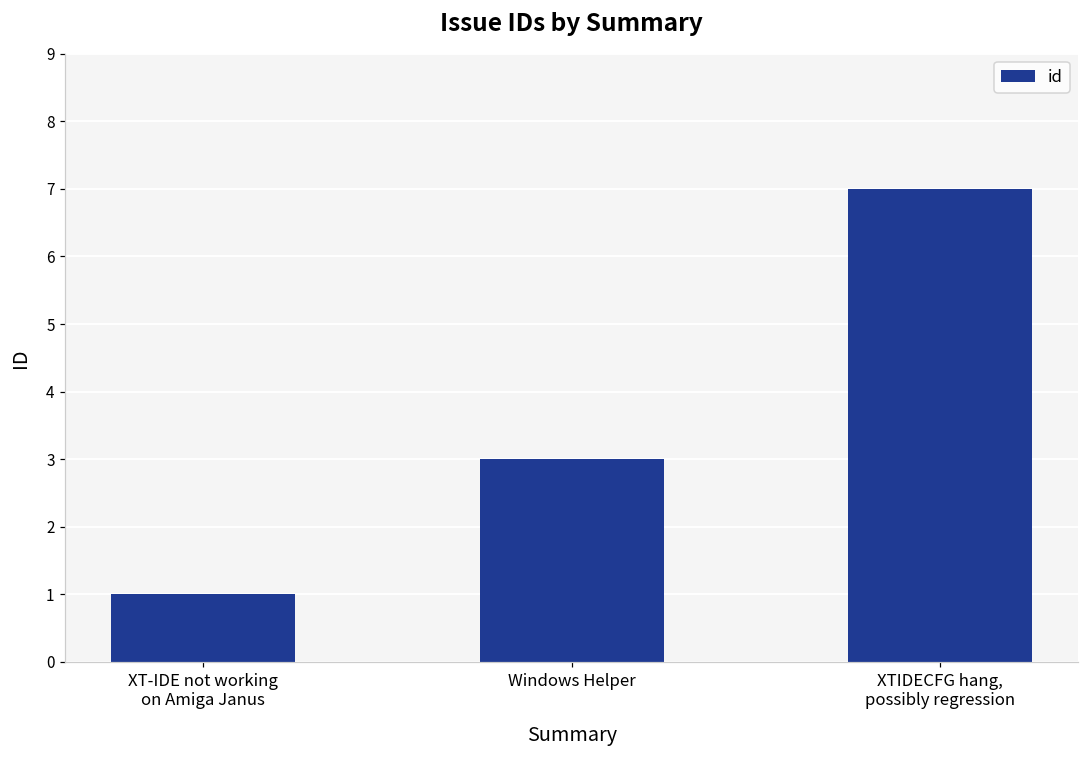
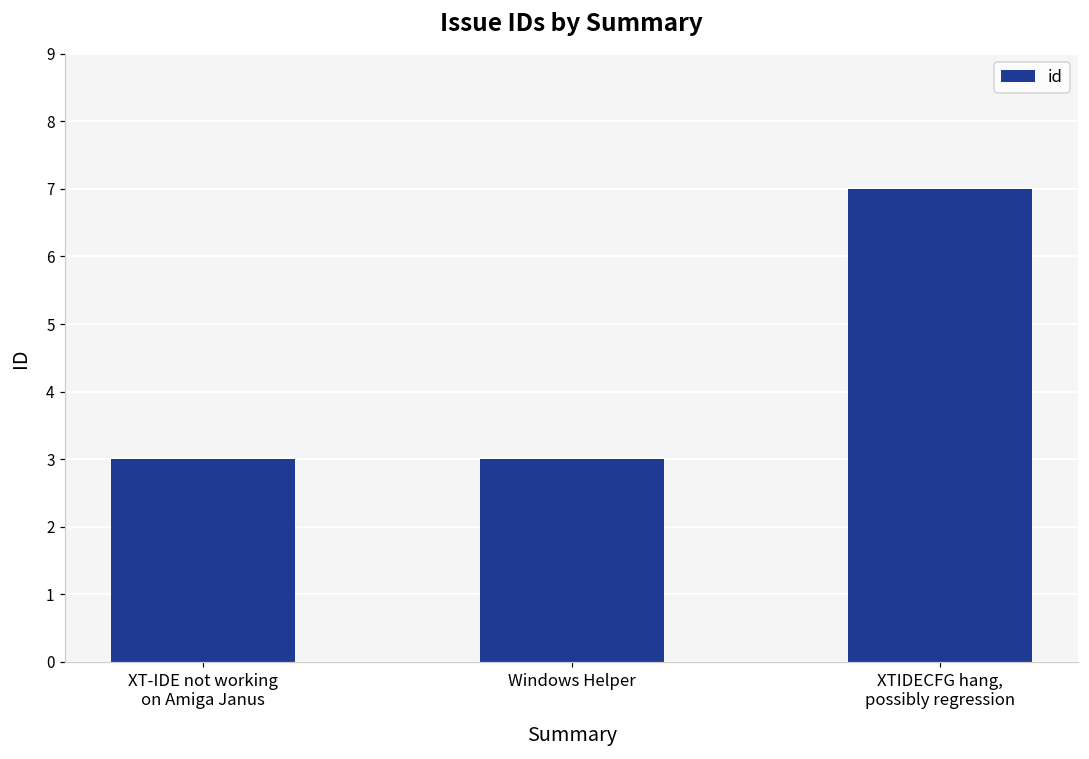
  {
-   "XT-IDE not working on Amiga Janus": 1,
+   "XT-IDE not working on Amiga Janus": 3,
    "Windows Helper": 3,
    "XTIDECFG hang, possibly regression": 7
  }
